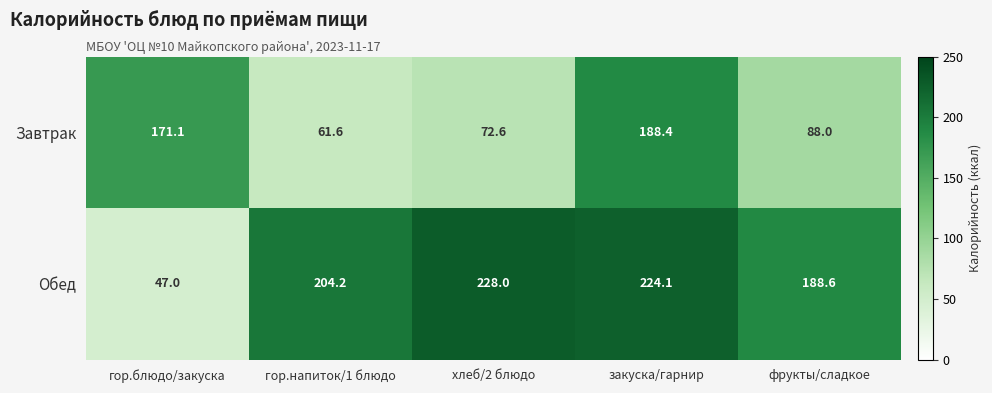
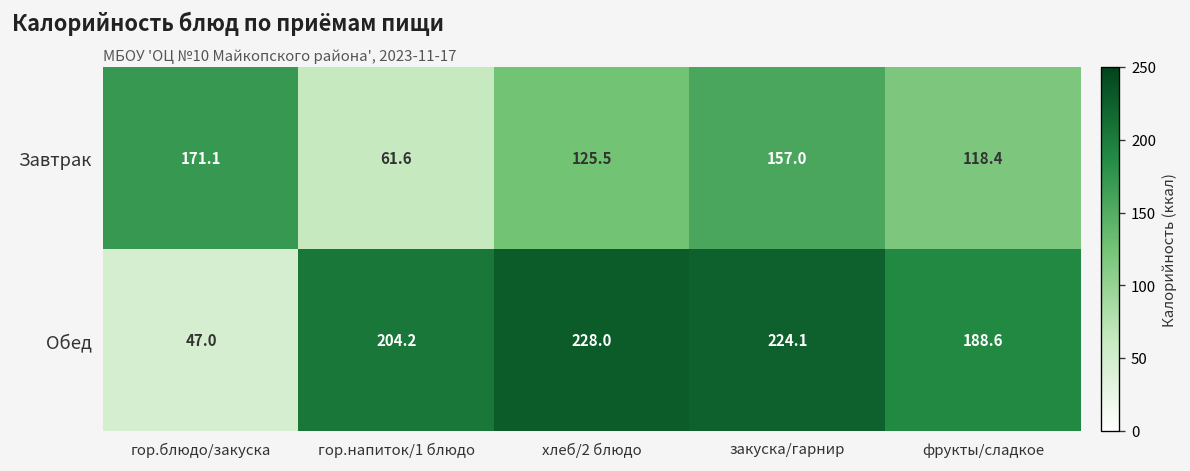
  {
    "Завтрак": {
      "гор.блюдо/закуска": 171.1,
      "гор.напиток/1 блюдо": 61.6,
-     "хлеб/2 блюдо": 72.6,
-     "закуска/гарнир": 188.4,
-     "фрукты/сладкое": 88.0
+     "хлеб/2 блюдо": 125.5,
+     "закуска/гарнир": 157.0,
+     "фрукты/сладкое": 118.4
    },
    "Обед": {
      "гор.блюдо/закуска": 47.0,
      "гор.напиток/1 блюдо": 204.2,
      "хлеб/2 блюдо": 228.0,
      "закуска/гарнир": 224.1,
      "фрукты/сладкое": 188.6
    }
  }
